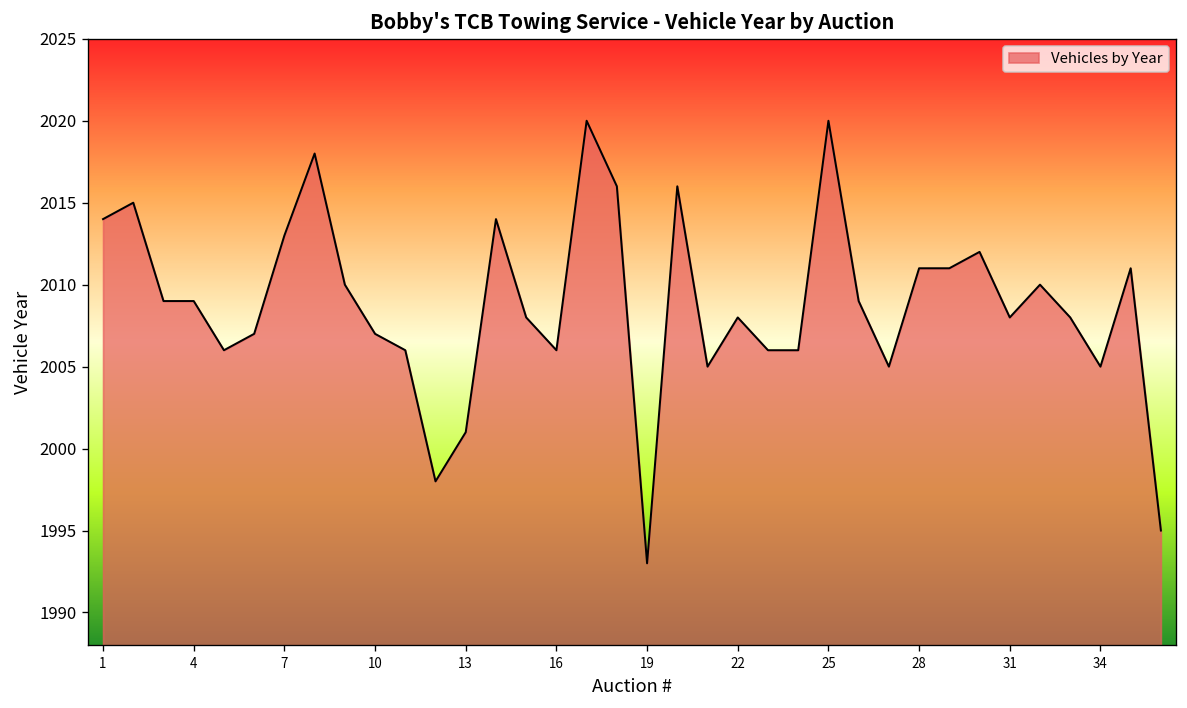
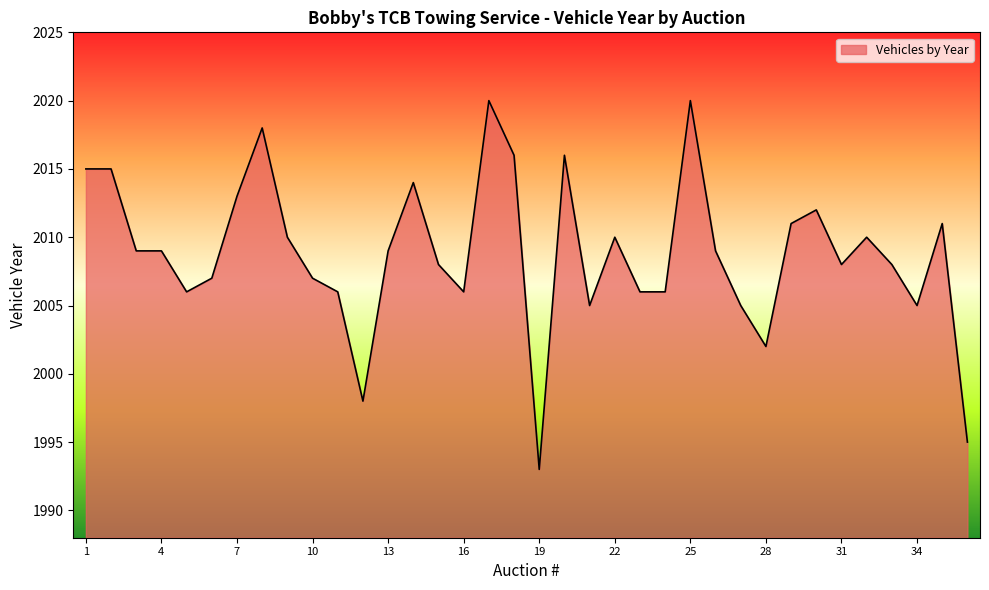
  {
-   "1": 2014,
+   "1": 2015,
    "4": 2009,
    "7": 2013,
    "10": 2007,
-   "13": 2001,
+   "13": 2009,
    "16": 2006,
    "19": 1993,
-   "22": 2008,
+   "22": 2010,
    "25": 2020,
-   "28": 2011,
+   "28": 2002,
    "31": 2008,
    "34": 2005
  }
